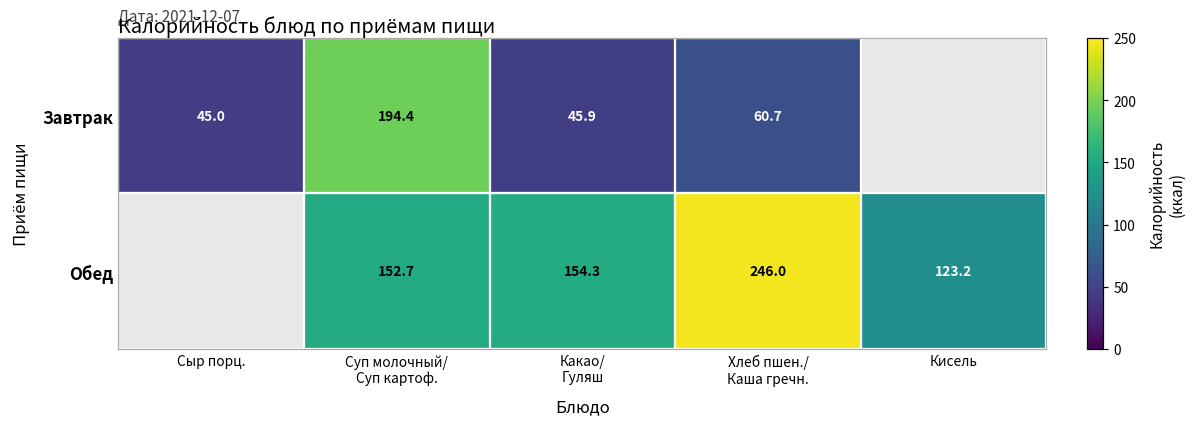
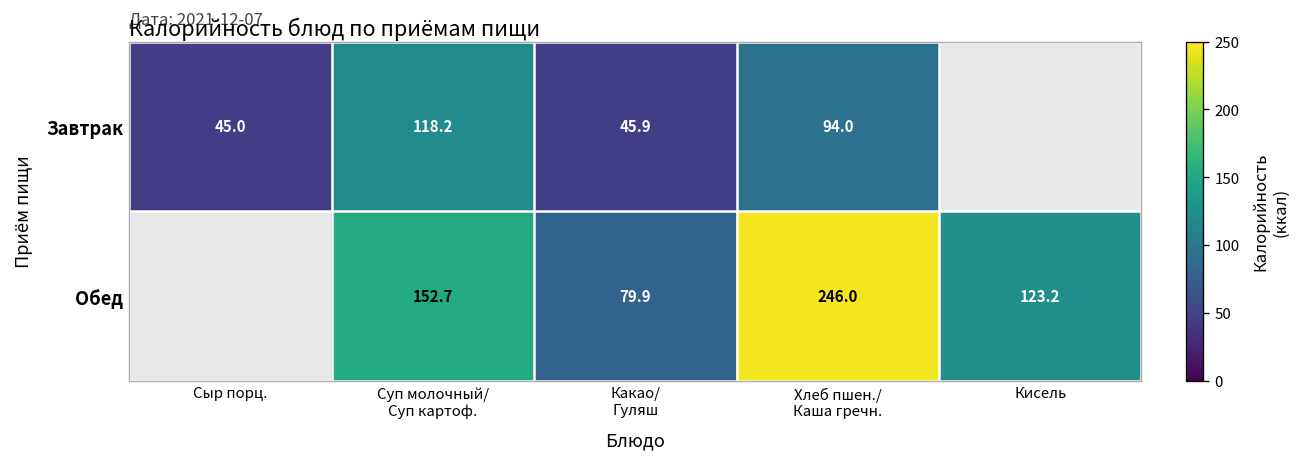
  {
    "Завтрак": {
      "Сыр порц.": 45.0,
-     "Суп молочный/ Суп картоф.": 194.4,
+     "Суп молочный/ Суп картоф.": 118.2,
      "Какао/ Гуляш": 45.9,
-     "Хлеб пшен./ Каша гречн.": 60.7
+     "Хлеб пшен./ Каша гречн.": 94.0
    },
    "Обед": {
      "Суп молочный/ Суп картоф.": 152.7,
-     "Какао/ Гуляш": 154.3,
+     "Какао/ Гуляш": 79.9,
      "Хлеб пшен./ Каша гречн.": 246.0,
      "Кисель": 123.2
    }
  }
